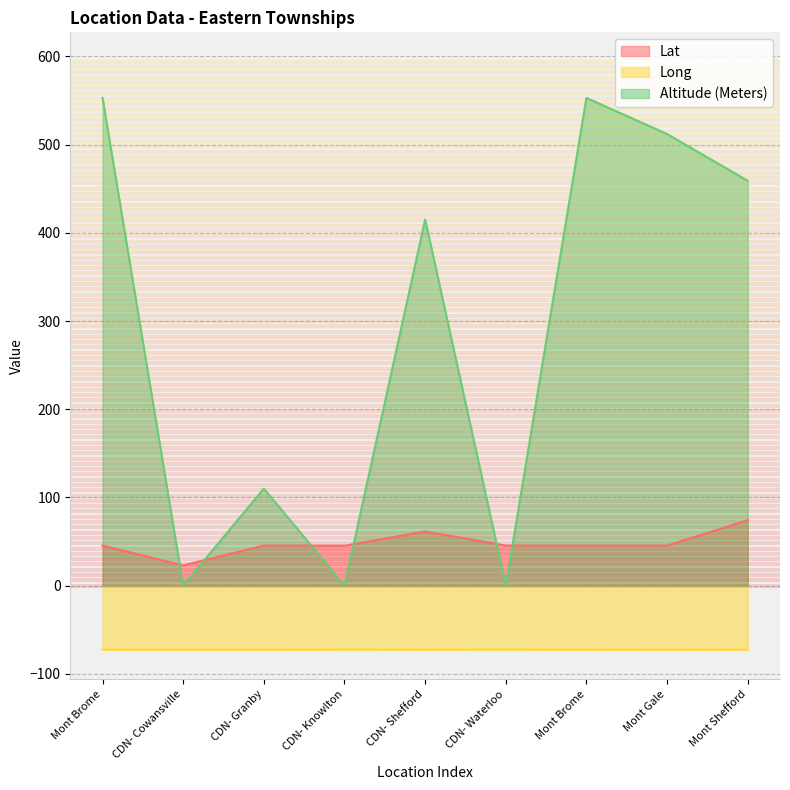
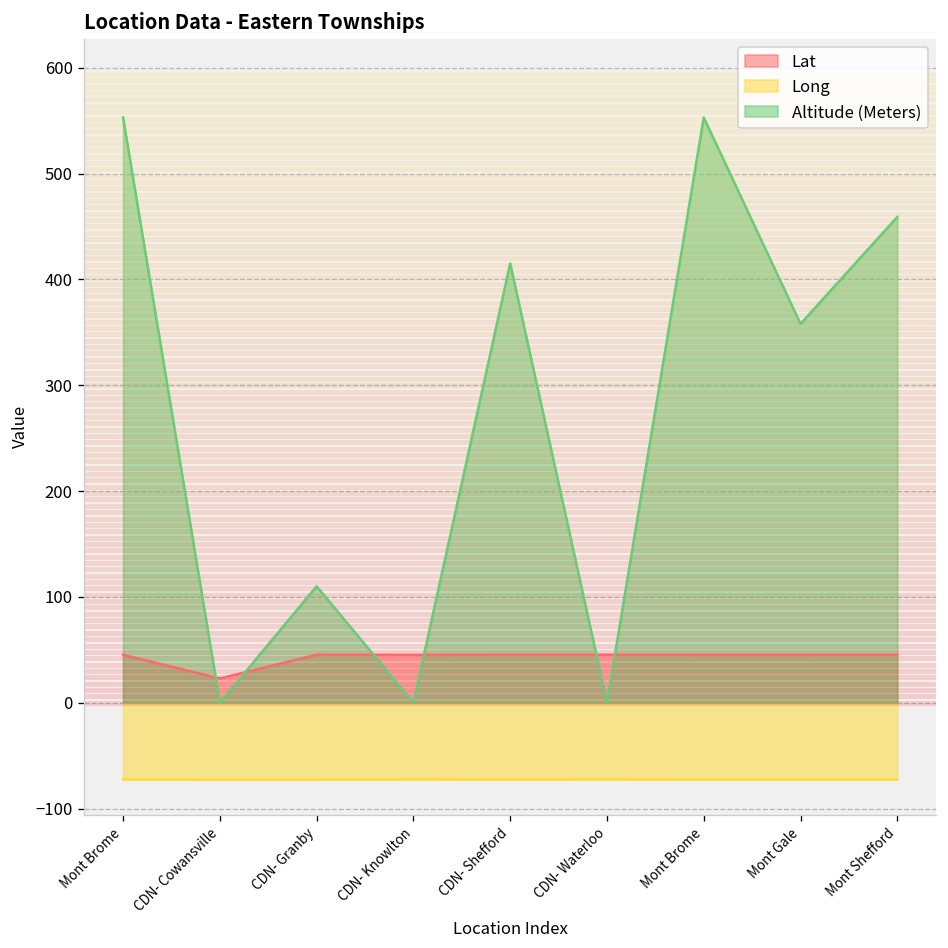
  {
    "Lat": {
      "CDN- Cowansville": 20,
      "CDN- Granby": 50,
      "CDN- Knowlton": 50,
-     "CDN- Shefford": 60,
+     "CDN- Shefford": 50,
      "CDN- Waterloo": 50,
      "Mont Gale": 50,
-     "Mont Shefford": 70
+     "Mont Shefford": 50
    },
    "Altitude (Meters)": {
      "CDN- Granby": 110,
      "CDN- Shefford": 420,
-     "Mont Gale": 510,
+     "Mont Gale": 360,
      "Mont Shefford": 460
    }
  }
